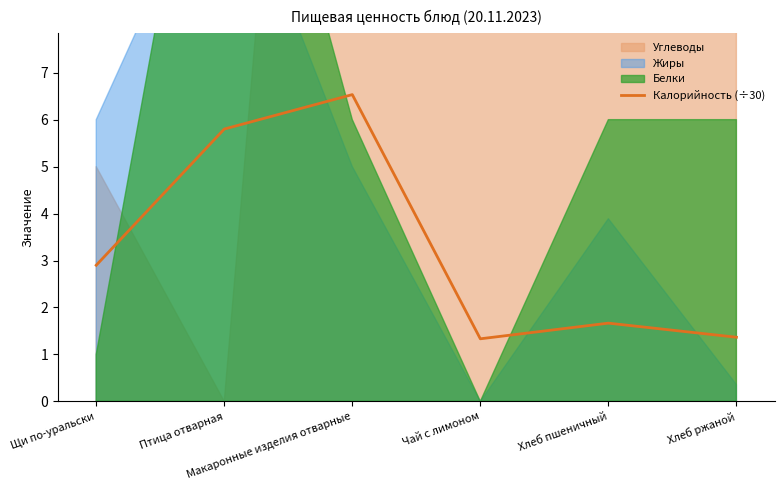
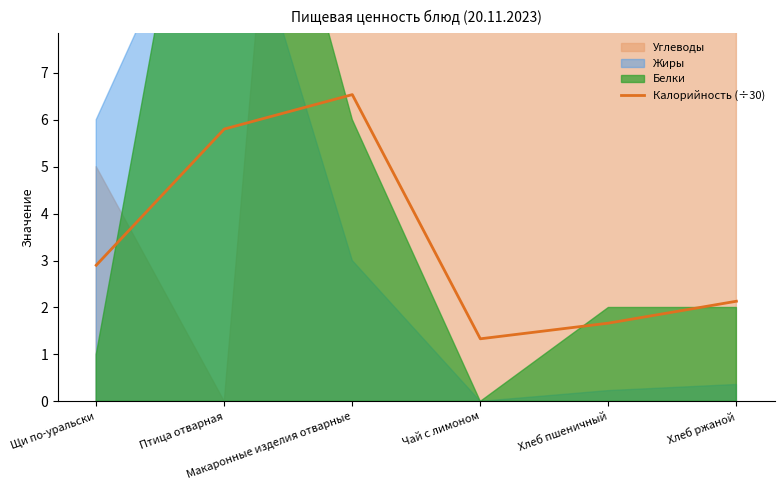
  {
    "Калорийность (÷30)": {
      "Щи по-уральски": 2.9,
      "Птица отварная": 5.8,
      "Макаронные изделия отварные": 6.5,
      "Чай с лимоном": 1.3,
      "Хлеб пшеничный": 1.7,
-     "Хлеб ржаной": 1.4
+     "Хлеб ржаной": 2.1
    },
    "Углеводы": {
      "Щи по-уральски": 5.0,
      "Птица отварная": 0.0
    },
    "Жиры": {
      "Щи по-уральски": 6.0,
-     "Макаронные изделия отварные": 5,
-     "Хлеб пшеничный": 3.9,
+     "Макаронные изделия отварные": 3,
+     "Хлеб пшеничный": 0.2,
      "Хлеб ржаной": 0.4
    },
    "Белки": {
      "Щи по-уральски": 1,
      "Макаронные изделия отварные": 6,
-     "Хлеб пшеничный": 6,
-     "Хлеб ржаной": 6
+     "Хлеб пшеничный": 2,
+     "Хлеб ржаной": 2
    }
  }
